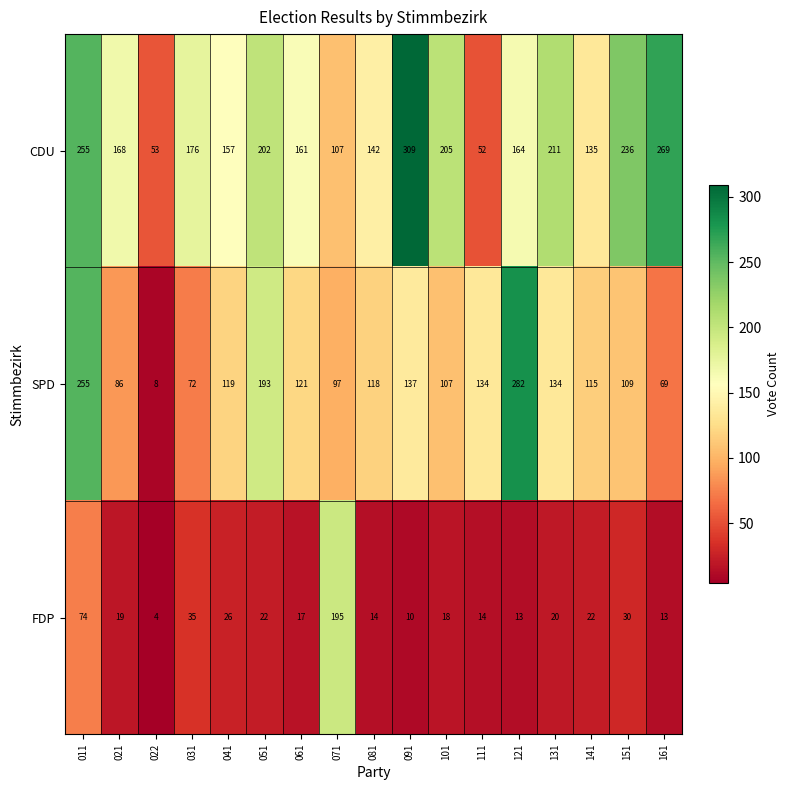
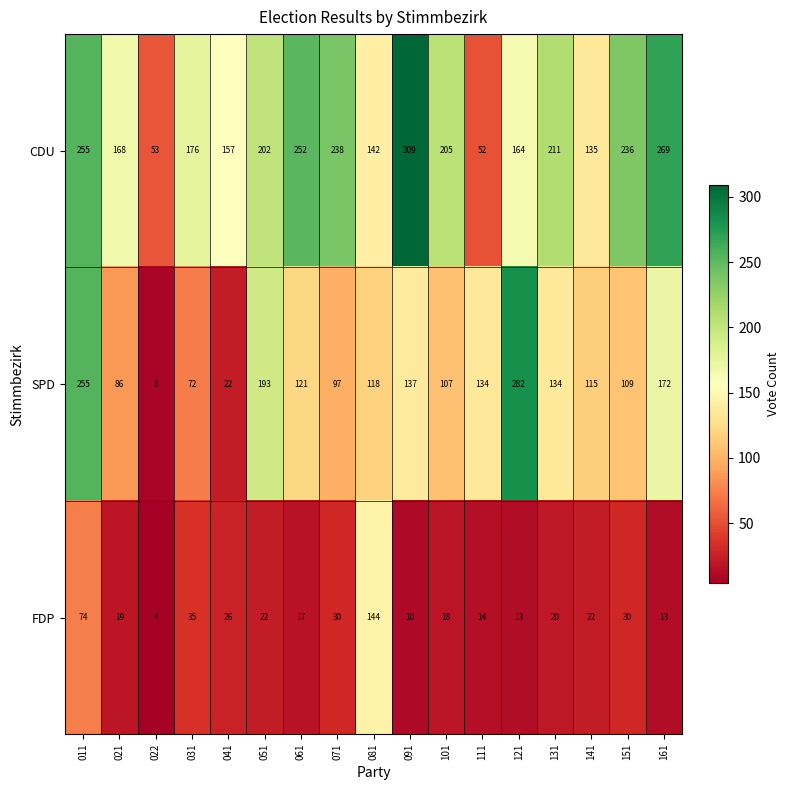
  {
    "CDU": {
      "011": 255,
      "021": 168,
      "022": 53,
      "031": 176,
      "041": 157,
      "051": 202,
-     "061": 161,
-     "071": 107,
+     "061": 252,
+     "071": 238,
      "081": 142,
      "091": 309,
      "101": 205,
      "111": 52,
      "121": 164,
      "131": 211,
      "141": 135,
      "151": 236,
      "161": 269
    },
    "SPD": {
      "011": 255,
      "021": 86,
      "022": 8,
      "031": 72,
-     "041": 119,
+     "041": 22,
      "051": 193,
      "061": 121,
      "071": 97,
      "081": 118,
      "091": 137,
      "101": 107,
      "111": 134,
      "121": 282,
      "131": 134,
      "141": 115,
      "151": 109,
-     "161": 69
+     "161": 172
    },
    "FDP": {
      "011": 74,
      "021": 19,
      "022": 4,
      "031": 35,
      "041": 26,
      "051": 22,
      "061": 17,
-     "071": 195,
-     "081": 14,
+     "071": 30,
+     "081": 144,
      "091": 10,
      "101": 18,
      "111": 14,
      "121": 13,
      "131": 20,
      "141": 22,
      "151": 30,
      "161": 13
    }
  }
